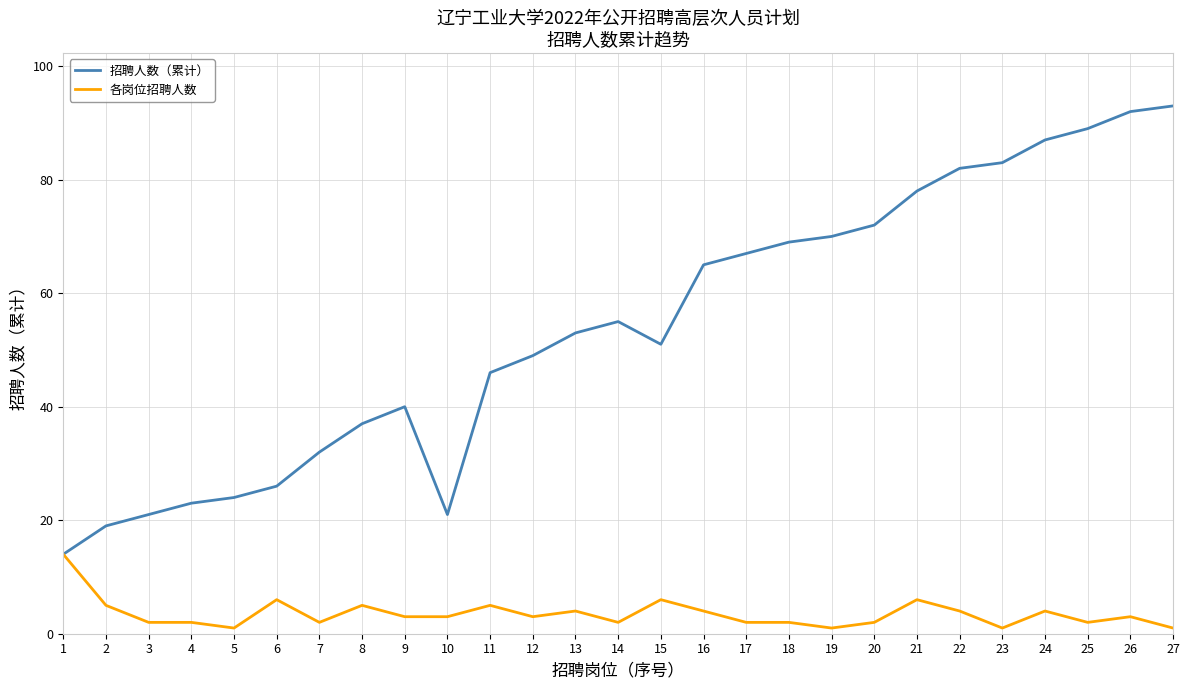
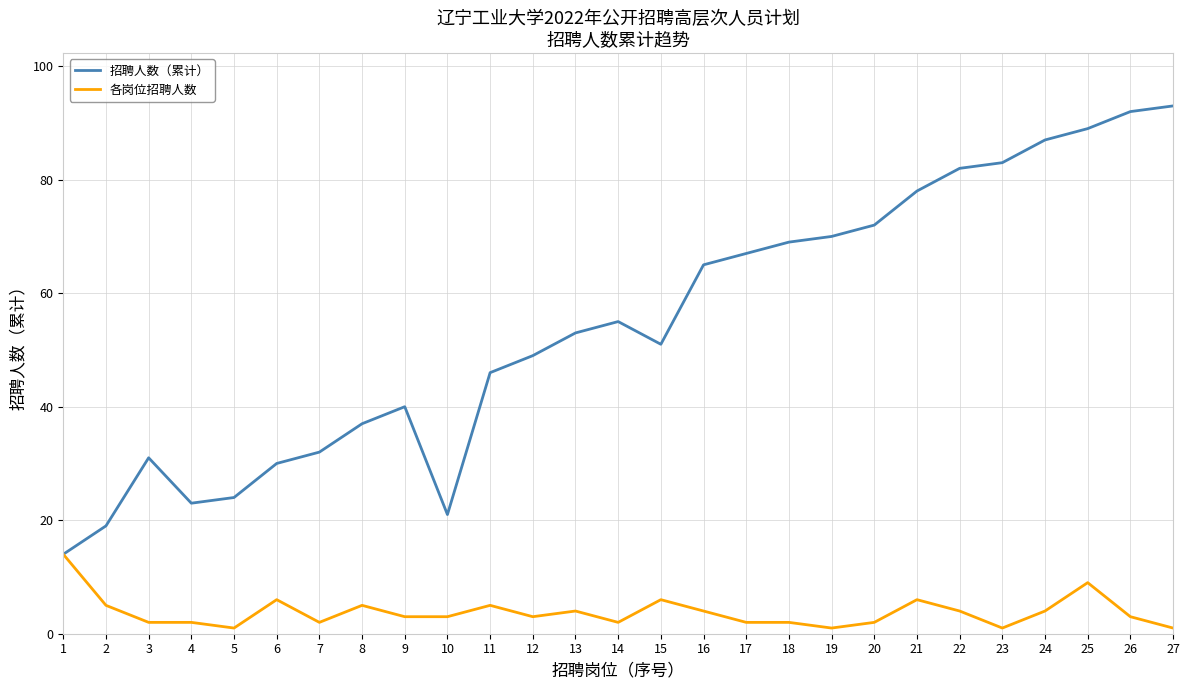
  {
    "招聘人数（累计）": {
      "2": 19,
-     "3": 21,
+     "3": 31,
      "4": 23,
      "5": 24,
-     "6": 26,
+     "6": 30,
      "7": 32,
      "8": 37,
      "9": 40,
      "10": 21,
      "11": 46,
      "12": 49,
      "13": 53,
      "14": 55,
      "15": 51,
      "16": 65,
      "17": 67,
      "18": 69,
      "19": 70,
      "20": 72,
      "21": 78,
      "22": 82,
      "23": 83,
      "24": 87,
      "25": 89,
      "26": 92,
      "27": 93
    },
    "各岗位招聘人数": {
      "2": 5,
      "3": 2,
      "4": 2,
      "5": 1,
      "6": 6,
      "7": 2,
      "8": 5,
      "9": 3,
      "10": 3,
      "11": 5,
      "12": 3,
      "13": 4,
      "14": 2,
      "15": 6,
      "16": 4,
      "17": 2,
      "18": 2,
      "19": 1,
      "20": 2,
      "21": 6,
      "22": 4,
      "23": 1,
      "24": 4,
-     "25": 2,
+     "25": 9,
      "26": 3,
      "27": 1
    }
  }
